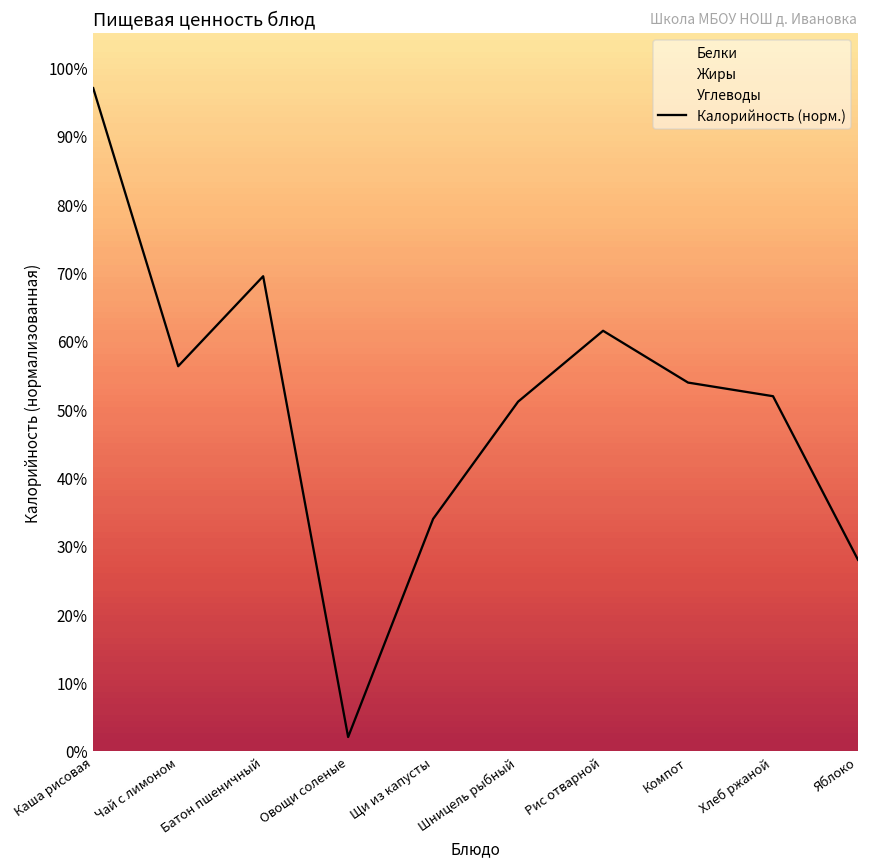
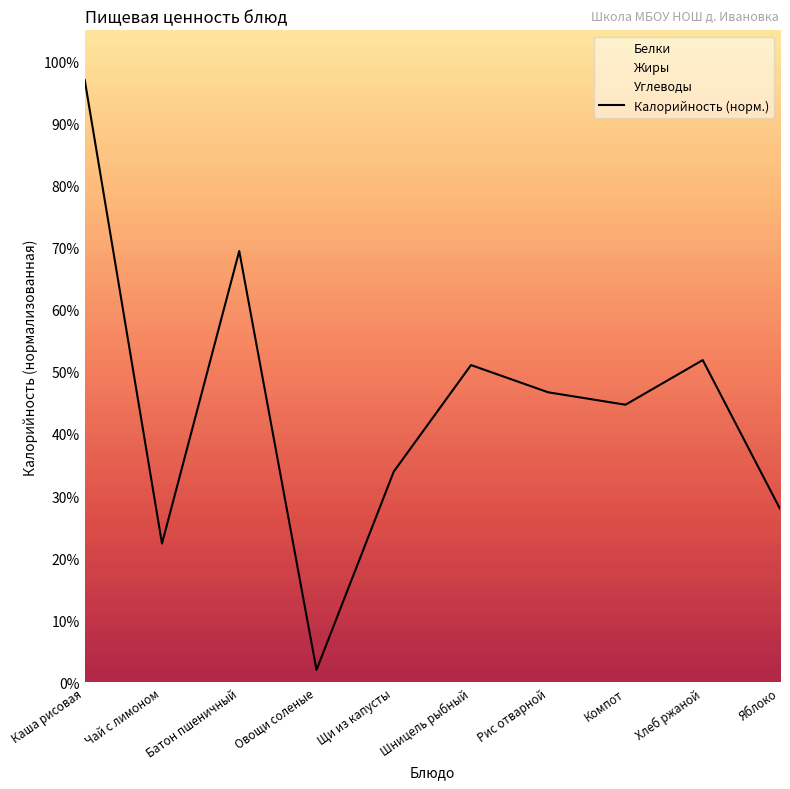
  {
    "Калорийность (норм.)": {
      "Каша рисовая": "97%",
-     "Чай с лимоном": "56%",
+     "Чай с лимоном": "22%",
      "Батон пшеничный": "69%",
      "Овощи соленые": "2%",
      "Щи из капусты": "34%",
      "Шницель рыбный": "51%",
-     "Рис отварной": "61%",
-     "Компот": "54%",
+     "Рис отварной": "47%",
+     "Компот": "45%",
      "Хлеб ржаной": "52%",
      "Яблоко": "28%"
    }
  }
